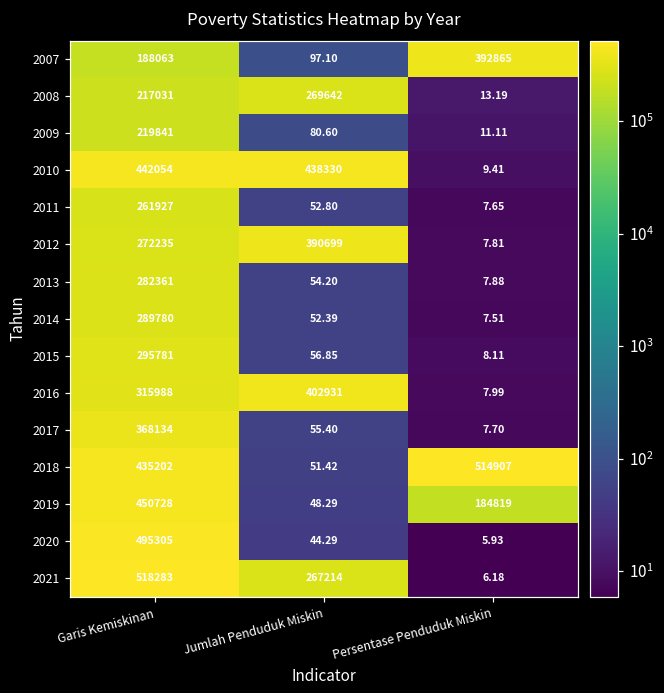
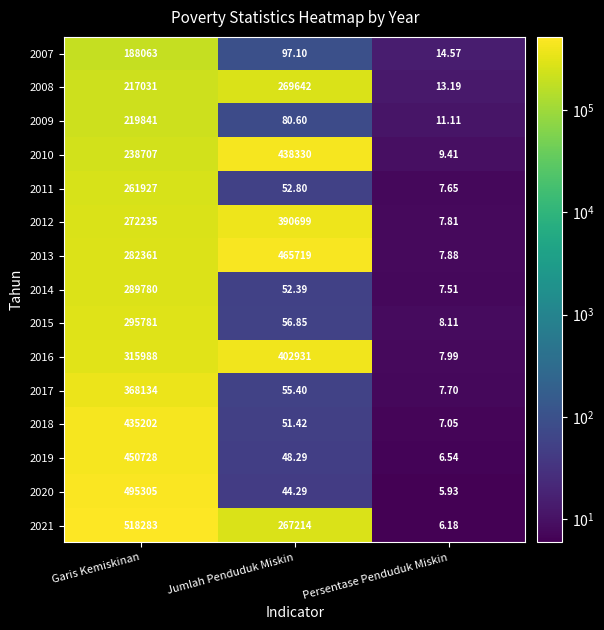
  {
    "2007": {
      "Garis Kemiskinan": 188063,
      "Jumlah Penduduk Miskin": 97.10,
-     "Persentase Penduduk Miskin": 392865
+     "Persentase Penduduk Miskin": 14.57
    },
    "2008": {
      "Garis Kemiskinan": 217031,
      "Jumlah Penduduk Miskin": 269642,
      "Persentase Penduduk Miskin": 13.19
    },
    "2009": {
      "Garis Kemiskinan": 219841,
      "Jumlah Penduduk Miskin": 80.60,
      "Persentase Penduduk Miskin": 11.11
    },
    "2010": {
-     "Garis Kemiskinan": 442054,
+     "Garis Kemiskinan": 238707,
      "Jumlah Penduduk Miskin": 438330,
      "Persentase Penduduk Miskin": 9.41
    },
    "2011": {
      "Garis Kemiskinan": 261927,
      "Jumlah Penduduk Miskin": 52.80,
      "Persentase Penduduk Miskin": 7.65
    },
    "2012": {
      "Garis Kemiskinan": 272235,
      "Jumlah Penduduk Miskin": 390699,
      "Persentase Penduduk Miskin": 7.81
    },
    "2013": {
      "Garis Kemiskinan": 282361,
-     "Jumlah Penduduk Miskin": 54.20,
+     "Jumlah Penduduk Miskin": 465719,
      "Persentase Penduduk Miskin": 7.88
    },
    "2014": {
      "Garis Kemiskinan": 289780,
      "Jumlah Penduduk Miskin": 52.39,
      "Persentase Penduduk Miskin": 7.51
    },
    "2015": {
      "Garis Kemiskinan": 295781,
      "Jumlah Penduduk Miskin": 56.85,
      "Persentase Penduduk Miskin": 8.11
    },
    "2016": {
      "Garis Kemiskinan": 315988,
      "Jumlah Penduduk Miskin": 402931,
      "Persentase Penduduk Miskin": 7.99
    },
    "2017": {
      "Garis Kemiskinan": 368134,
      "Jumlah Penduduk Miskin": 55.40,
      "Persentase Penduduk Miskin": 7.70
    },
    "2018": {
      "Garis Kemiskinan": 435202,
      "Jumlah Penduduk Miskin": 51.42,
-     "Persentase Penduduk Miskin": 514907
+     "Persentase Penduduk Miskin": 7.05
    },
    "2019": {
      "Garis Kemiskinan": 450728,
      "Jumlah Penduduk Miskin": 48.29,
-     "Persentase Penduduk Miskin": 184819
+     "Persentase Penduduk Miskin": 6.54
    },
    "2020": {
      "Garis Kemiskinan": 495305,
      "Jumlah Penduduk Miskin": 44.29,
      "Persentase Penduduk Miskin": 5.93
    },
    "2021": {
      "Garis Kemiskinan": 518283,
      "Jumlah Penduduk Miskin": 267214,
      "Persentase Penduduk Miskin": 6.18
    }
  }
